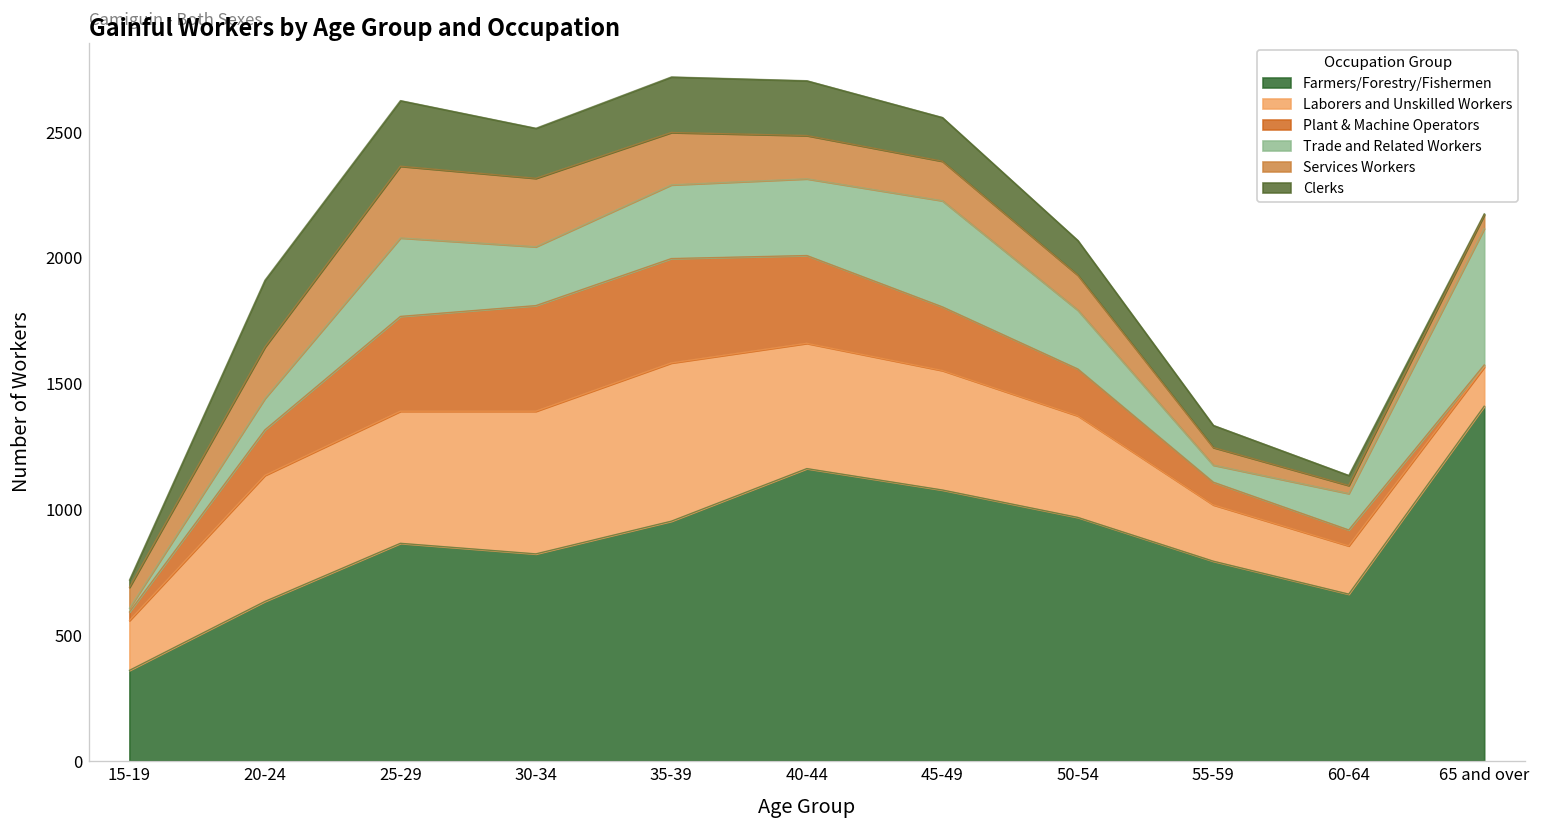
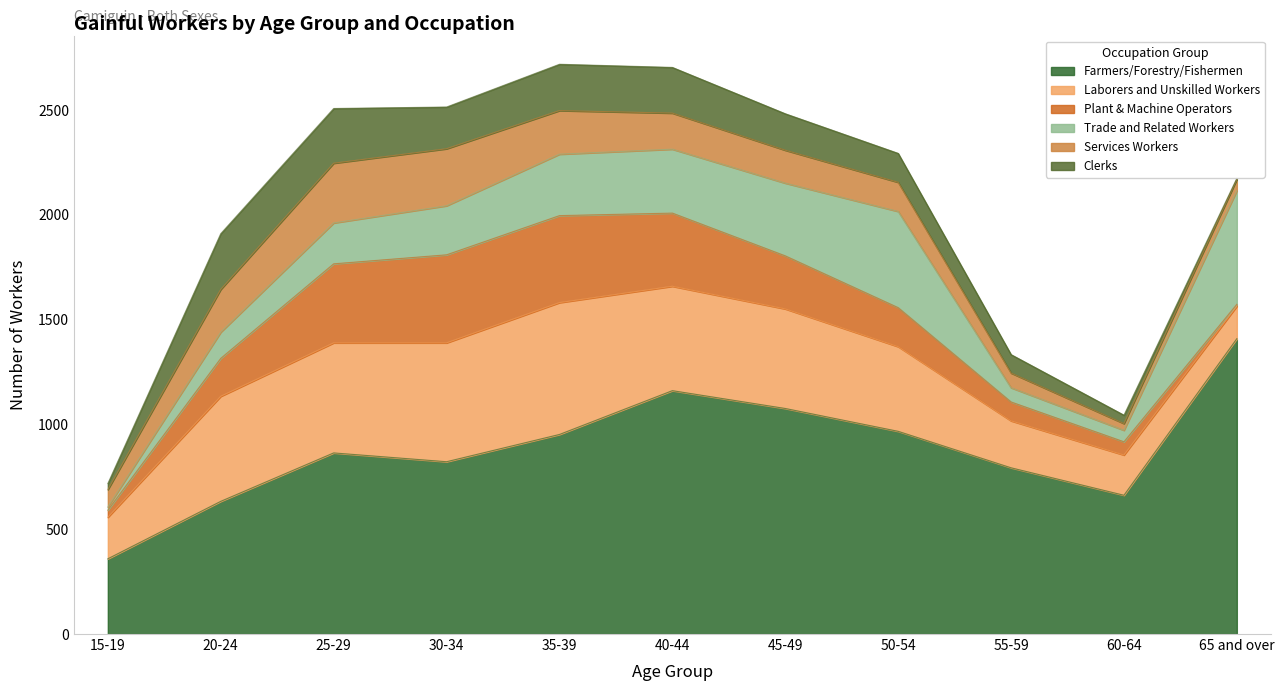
  {
    "Trade and Related Workers": {
      "15-19": 20,
      "20-24": 130,
-     "25-29": 310,
+     "25-29": 200,
      "30-34": 230,
      "35-39": 290,
      "40-44": 310,
-     "45-49": 420,
-     "50-54": 230,
+     "45-49": 350,
+     "50-54": 460,
      "55-59": 70,
-     "60-64": 150,
+     "60-64": 60,
      "65 and over": 540
    }
  }
